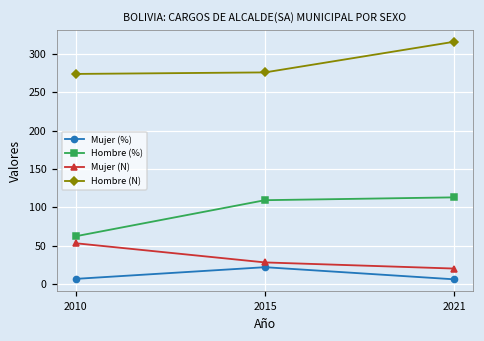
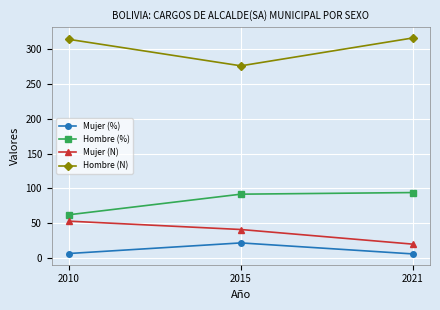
  {
    "Mujer (%)": {
      "2010": 10,
      "2015": 20,
      "2021": 10
    },
    "Hombre (%)": {
      "2010": 60,
-     "2015": 110,
-     "2021": 110
+     "2015": 90,
+     "2021": 90
    },
    "Mujer (N)": {
      "2010": 50,
-     "2015": 30,
+     "2015": 40,
      "2021": 20
    },
    "Hombre (N)": {
-     "2010": 270,
+     "2010": 310,
      "2015": 280,
      "2021": 320
    }
  }
